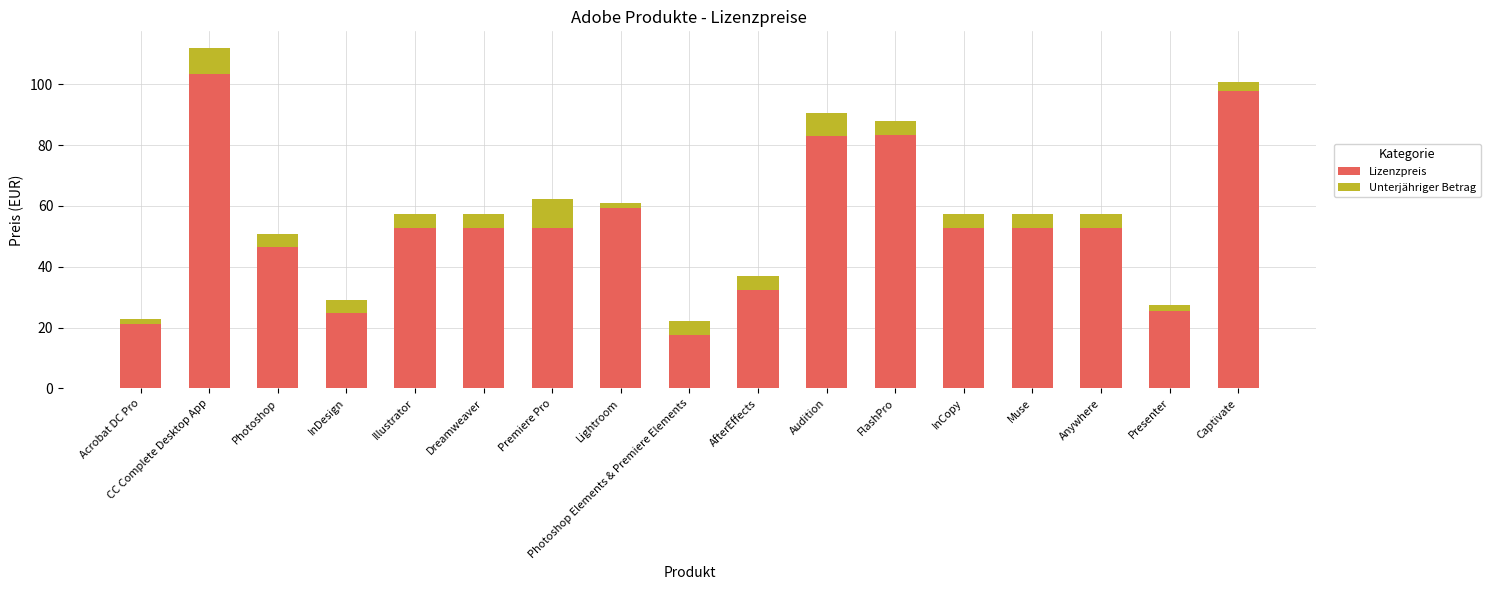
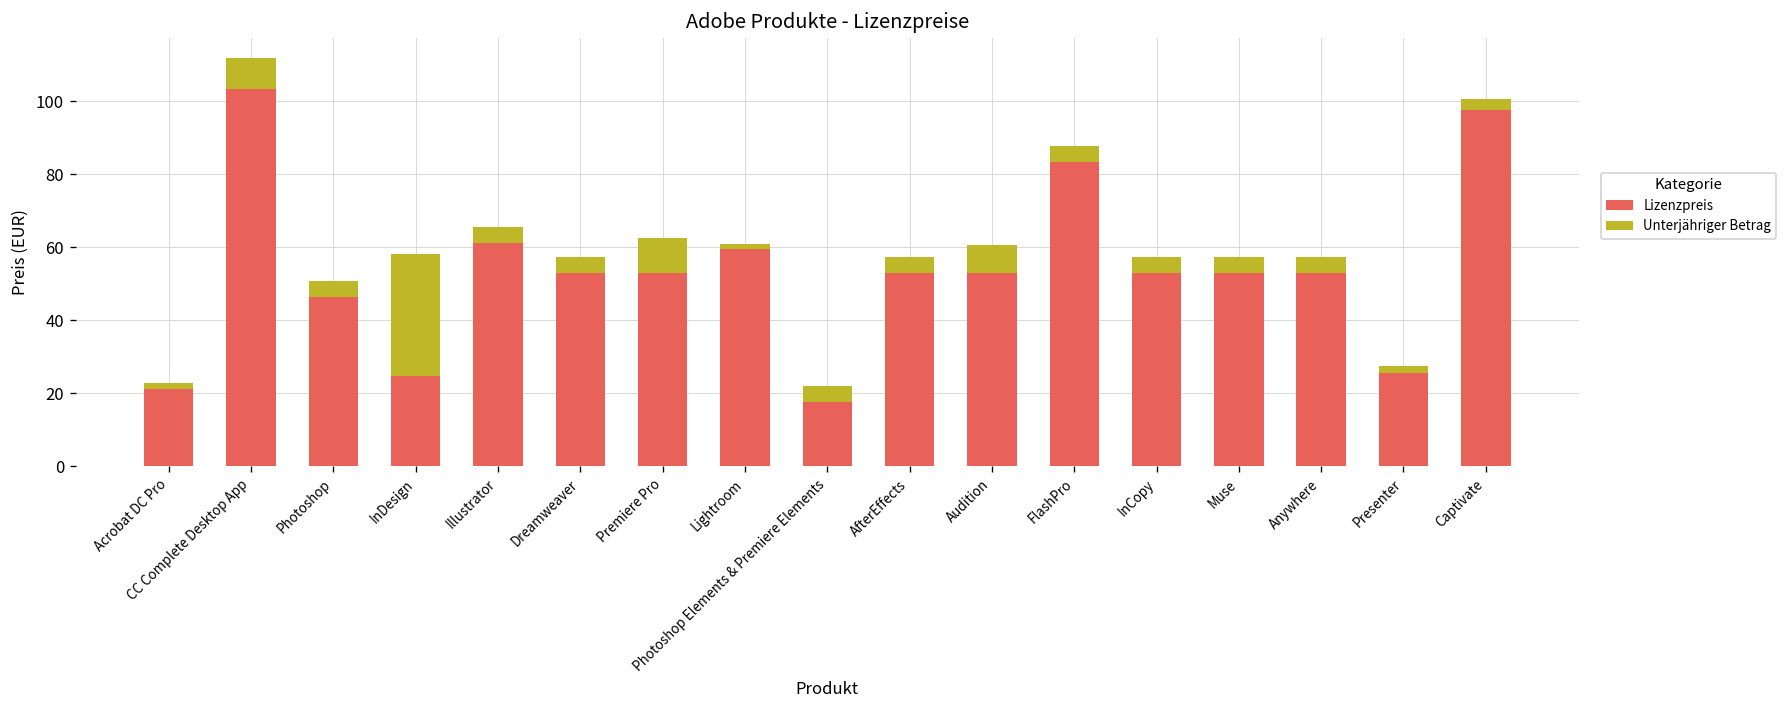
  {
    "Lizenzpreis": {
      "Acrobat DC Pro": 21,
      "CC Complete Desktop App": 103,
      "Photoshop": 46,
      "InDesign": 25,
-     "Illustrator": 53,
+     "Illustrator": 61,
      "Dreamweaver": 53,
      "Premiere Pro": 53,
      "Lightroom": 59,
      "Photoshop Elements & Premiere Elements": 18,
-     "AfterEffects": 33,
-     "Audition": 83,
+     "AfterEffects": 53,
+     "Audition": 53,
      "FlashPro": 83,
      "InCopy": 53,
      "Muse": 53,
      "Anywhere": 53,
      "Presenter": 25,
      "Captivate": 98
    },
    "Unterjähriger Betrag": {
      "Acrobat DC Pro": 2,
      "CC Complete Desktop App": 9,
      "Photoshop": 4,
-     "InDesign": 4,
+     "InDesign": 33,
      "Illustrator": 4,
      "Dreamweaver": 4,
      "Premiere Pro": 10,
      "Lightroom": 1,
      "Photoshop Elements & Premiere Elements": 4,
      "AfterEffects": 4,
      "Audition": 8,
      "FlashPro": 4,
      "InCopy": 4,
      "Muse": 4,
      "Anywhere": 4,
      "Presenter": 2,
      "Captivate": 3
    }
  }
